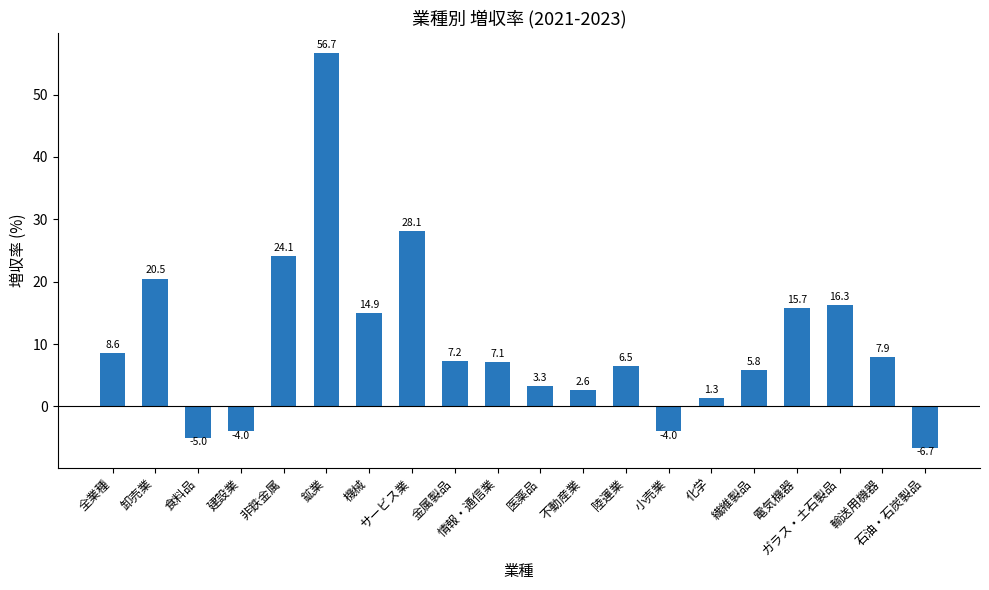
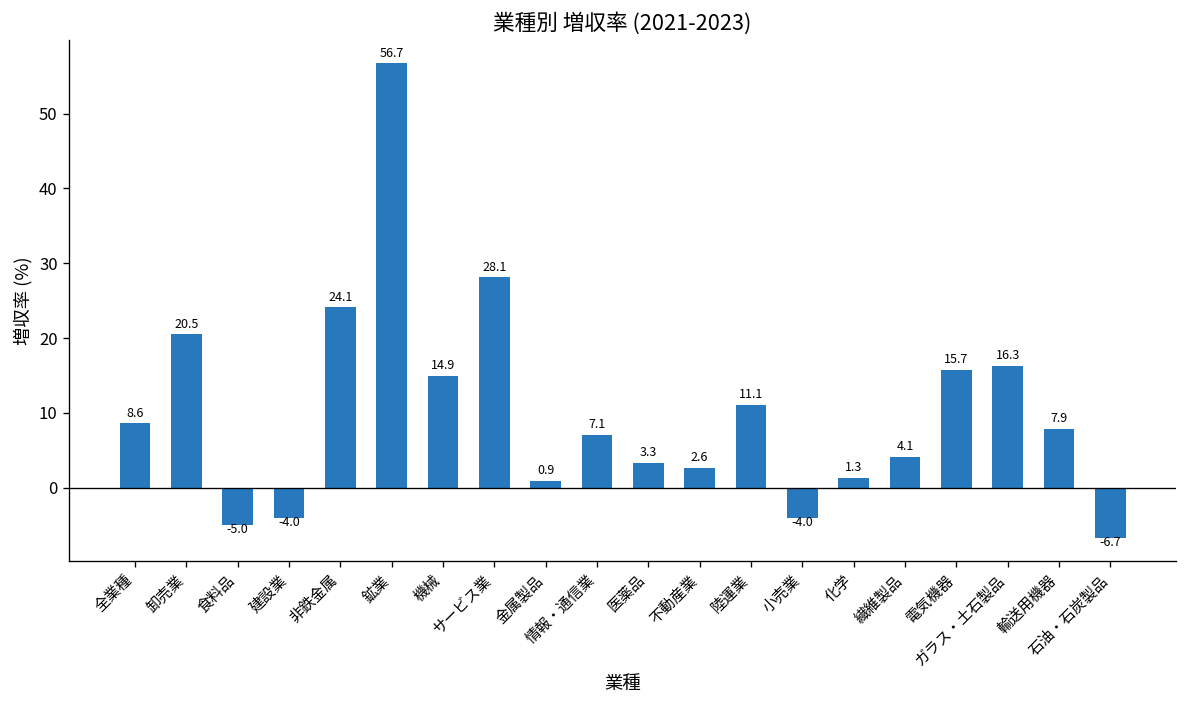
  {
    "全業種": 8.6,
    "卸売業": 20.5,
    "食料品": -5.0,
    "建設業": -4.0,
    "非鉄金属": 24.1,
    "鉱業": 56.7,
    "機械": 14.9,
    "サービス業": 28.1,
-   "金属製品": 7.2,
+   "金属製品": 0.9,
    "情報・通信業": 7.1,
    "医薬品": 3.3,
    "不動産業": 2.6,
-   "陸運業": 6.5,
+   "陸運業": 11.1,
    "小売業": -4.0,
    "化学": 1.3,
-   "繊維製品": 5.8,
+   "繊維製品": 4.1,
    "電気機器": 15.7,
    "ガラス・土石製品": 16.3,
    "輸送用機器": 7.9,
    "石油・石炭製品": -6.7
  }
